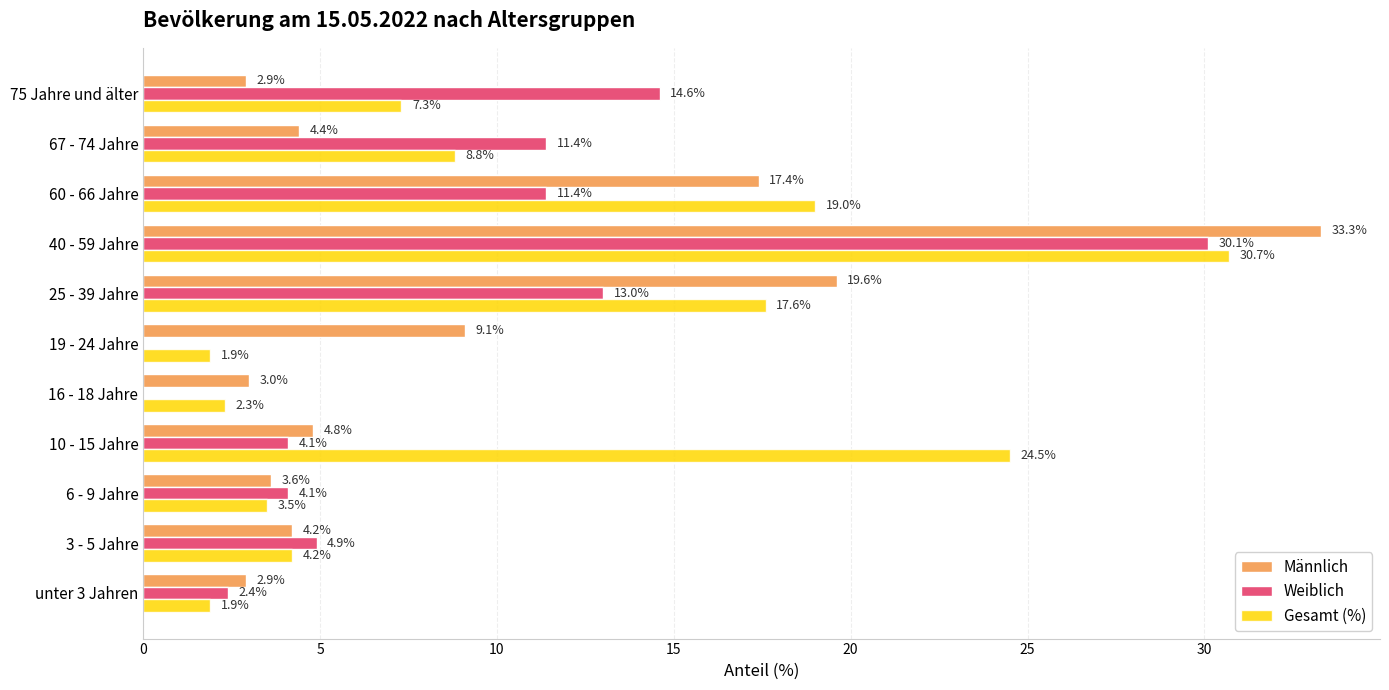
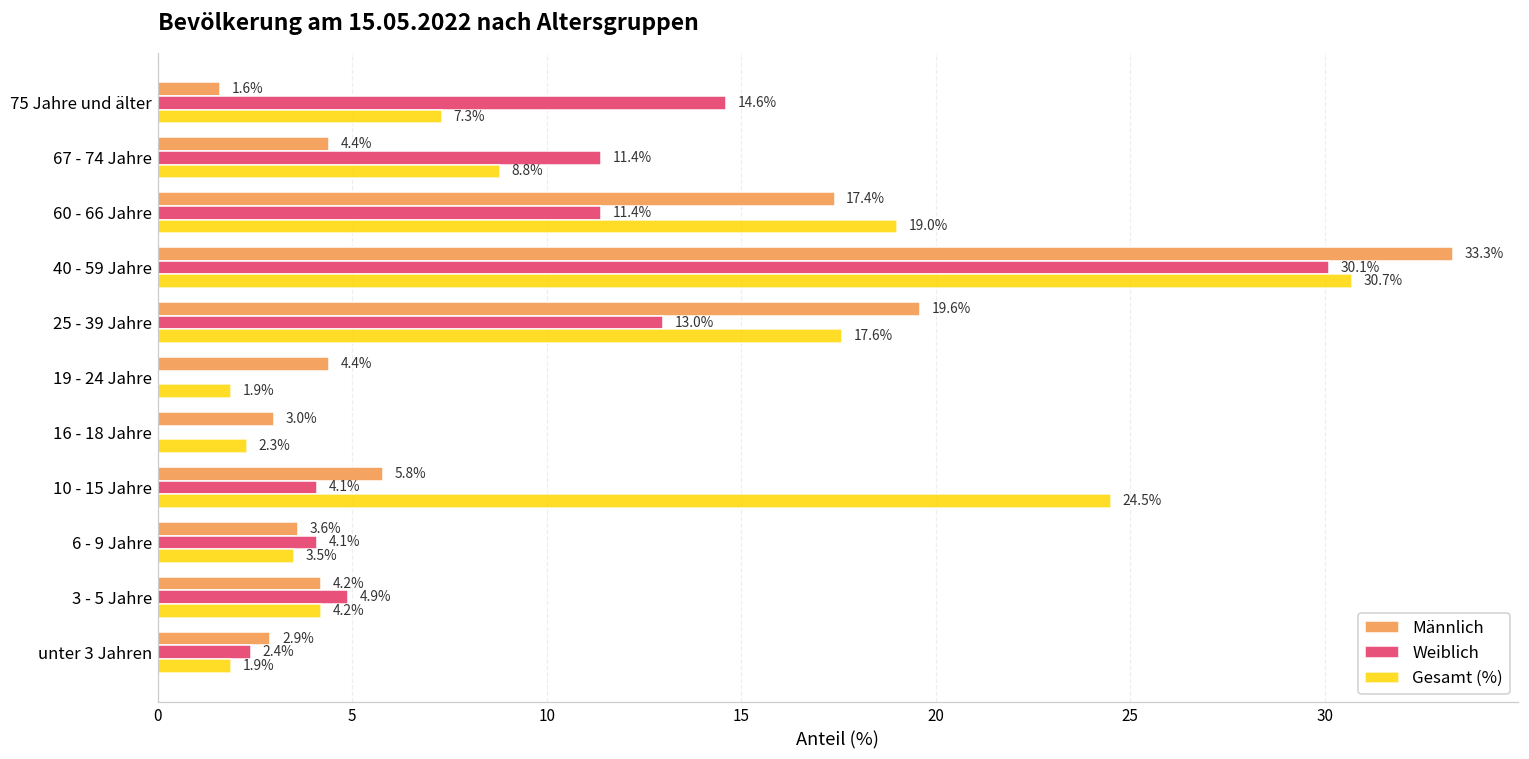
  {
    "Männlich": {
-     "75 Jahre und älter": "2.9%",
+     "75 Jahre und älter": "1.6%",
      "67 - 74 Jahre": "4.4%",
      "60 - 66 Jahre": "17.4%",
      "40 - 59 Jahre": "33.3%",
      "25 - 39 Jahre": "19.6%",
-     "19 - 24 Jahre": "9.1%",
+     "19 - 24 Jahre": "4.4%",
      "16 - 18 Jahre": "3.0%",
-     "10 - 15 Jahre": "4.8%",
+     "10 - 15 Jahre": "5.8%",
      "6 - 9 Jahre": "3.6%",
      "3 - 5 Jahre": "4.2%",
      "unter 3 Jahren": "2.9%"
    },
    "Weiblich": {
      "75 Jahre und älter": "14.6%",
      "67 - 74 Jahre": "11.4%",
      "60 - 66 Jahre": "11.4%",
      "40 - 59 Jahre": "30.1%",
      "25 - 39 Jahre": "13.0%",
      "10 - 15 Jahre": "4.1%",
      "6 - 9 Jahre": "4.1%",
      "3 - 5 Jahre": "4.9%",
      "unter 3 Jahren": "2.4%"
    },
    "Gesamt (%)": {
      "75 Jahre und älter": "7.3%",
      "67 - 74 Jahre": "8.8%",
      "60 - 66 Jahre": "19.0%",
      "40 - 59 Jahre": "30.7%",
      "25 - 39 Jahre": "17.6%",
      "19 - 24 Jahre": "1.9%",
      "16 - 18 Jahre": "2.3%",
      "10 - 15 Jahre": "24.5%",
      "6 - 9 Jahre": "3.5%",
      "3 - 5 Jahre": "4.2%",
      "unter 3 Jahren": "1.9%"
    }
  }
